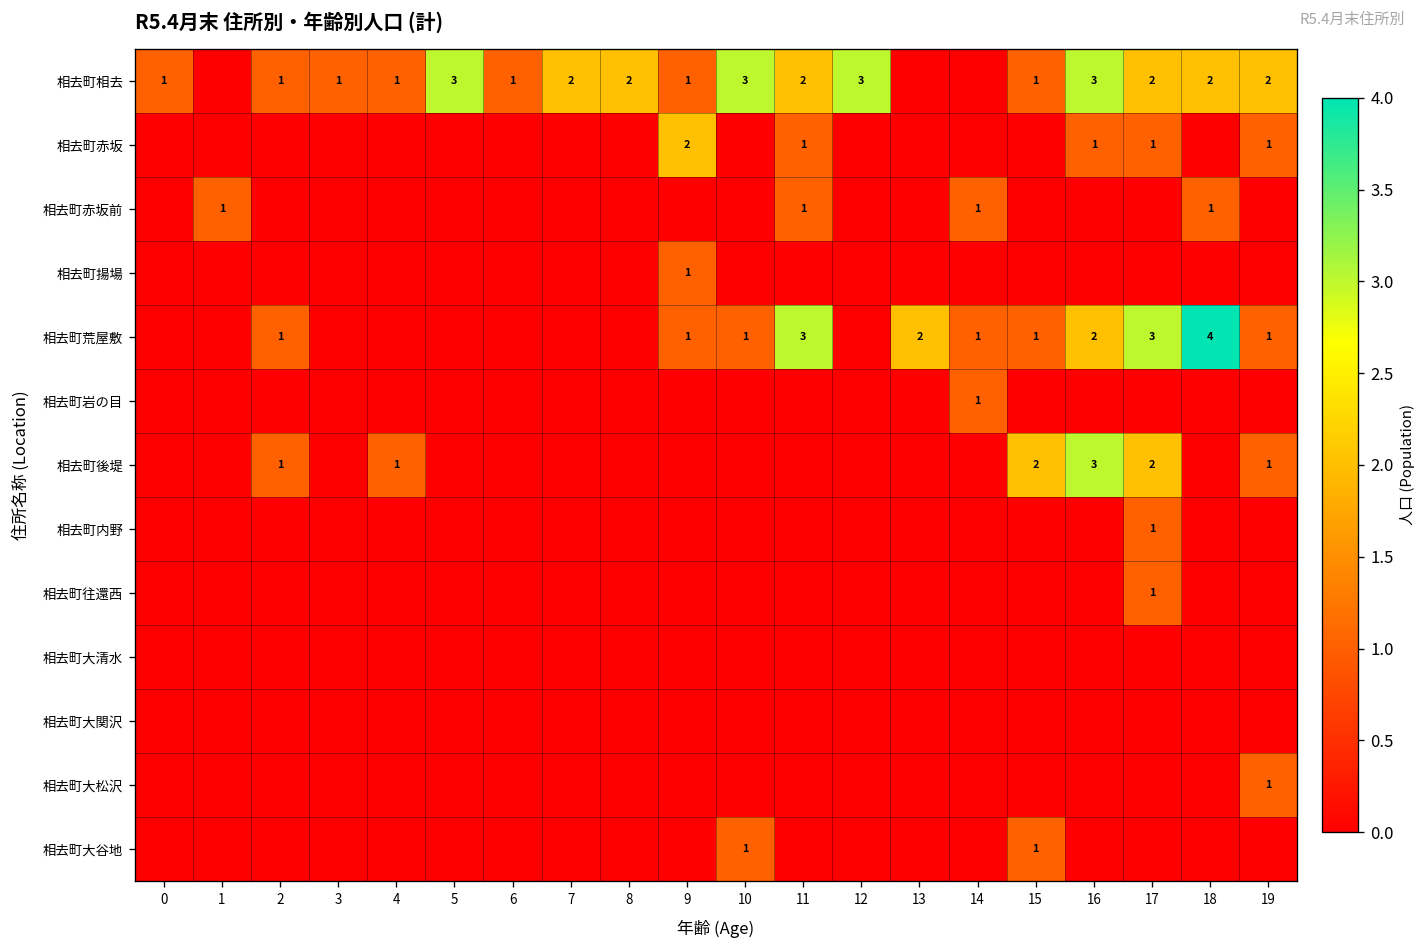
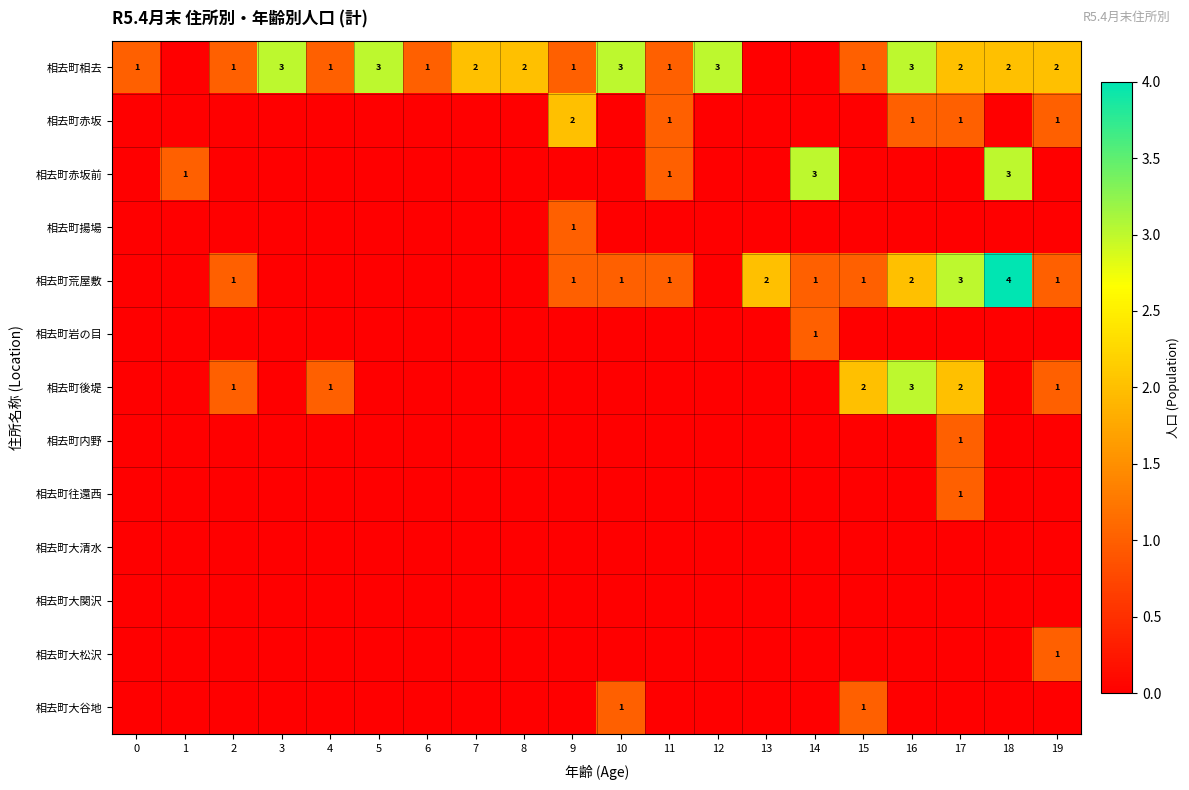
  {
    "相去町相去": {
      "0": 1,
      "2": 1,
-     "3": 1,
+     "3": 3,
      "4": 1,
      "5": 3,
      "6": 1,
      "7": 2,
      "8": 2,
      "9": 1,
      "10": 3,
-     "11": 2,
+     "11": 1,
      "12": 3,
      "15": 1,
      "16": 3,
      "17": 2,
      "18": 2,
      "19": 2
    },
    "相去町赤坂": {
      "9": 2,
      "11": 1,
      "16": 1,
      "17": 1,
      "19": 1
    },
    "相去町赤坂前": {
      "1": 1,
      "11": 1,
-     "14": 1,
-     "18": 1
+     "14": 3,
+     "18": 3
    },
    "相去町揚場": {
      "9": 1
    },
    "相去町荒屋敷": {
      "2": 1,
      "9": 1,
      "10": 1,
-     "11": 3,
+     "11": 1,
      "13": 2,
      "14": 1,
      "15": 1,
      "16": 2,
      "17": 3,
      "18": 4,
      "19": 1
    },
    "相去町岩の目": {
      "14": 1
    },
    "相去町後堤": {
      "2": 1,
      "4": 1,
      "15": 2,
      "16": 3,
      "17": 2,
      "19": 1
    },
    "相去町内野": {
      "17": 1
    },
    "相去町往還西": {
      "17": 1
    },
    "相去町大松沢": {
      "19": 1
    },
    "相去町大谷地": {
      "10": 1,
      "15": 1
    }
  }
